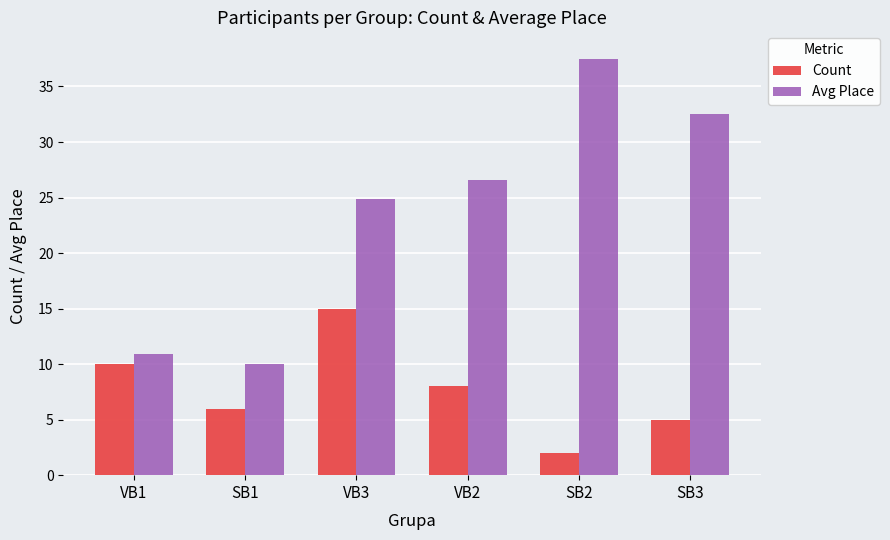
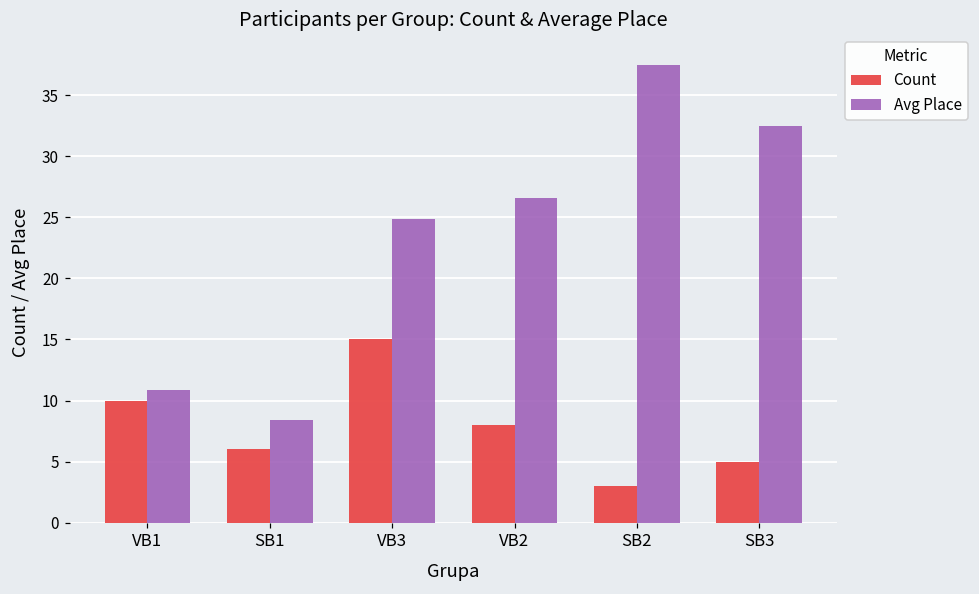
  {
    "Count": {
      "VB1": 10,
      "SB1": 6,
      "VB3": 15,
      "VB2": 8,
-     "SB2": 2,
+     "SB2": 3,
      "SB3": 5
    },
    "Avg Place": {
      "VB1": 10.9,
-     "SB1": 10.0,
+     "SB1": 8.4,
      "VB3": 24.9,
      "VB2": 26.6,
      "SB2": 37.5,
      "SB3": 32.5
    }
  }
